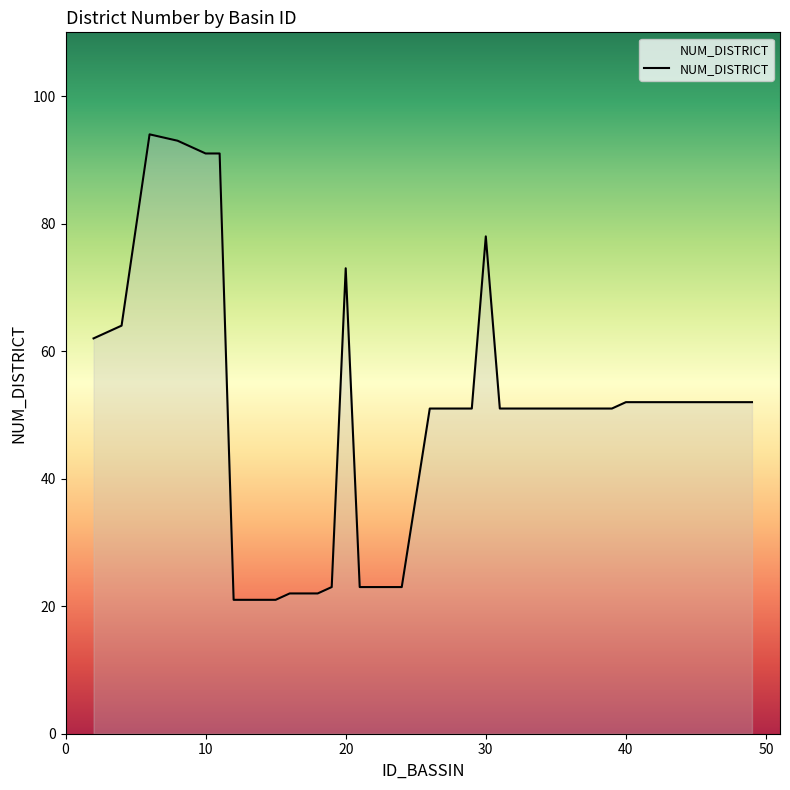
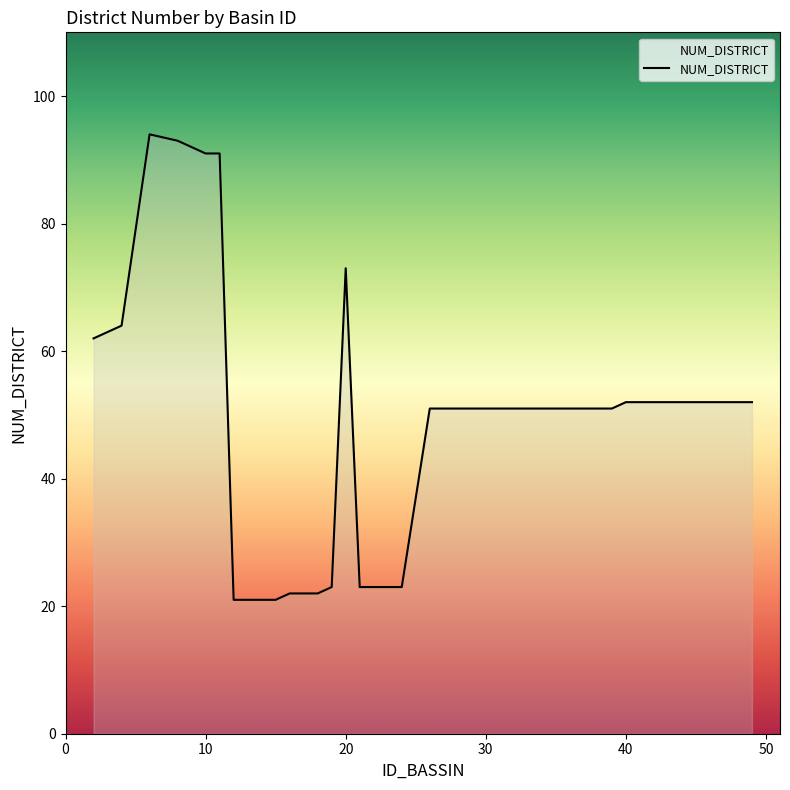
  {
    "10": 91,
    "20": 73,
-   "30": 78,
+   "30": 51,
    "40": 52
  }
